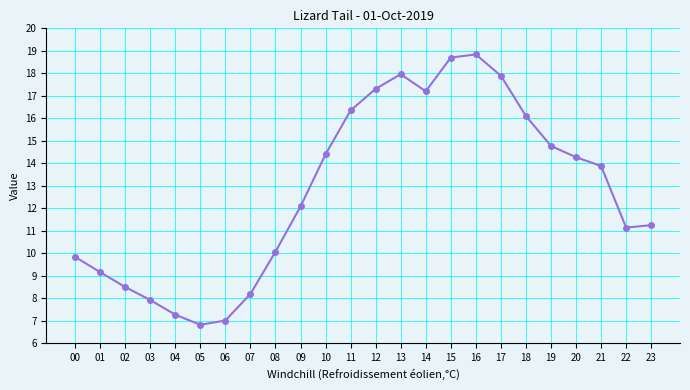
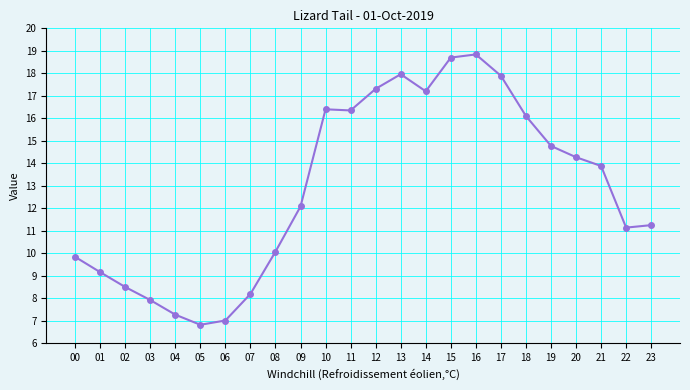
  {
    "00": 9.8,
    "01": 9.2,
    "02": 8.5,
    "03": 7.9,
    "04": 7.3,
    "05": 6.8,
    "06": 7.0,
    "07": 8.2,
    "08": 10.1,
    "09": 12.1,
-   "10": 14.4,
+   "10": 16.4,
    "11": 16.4,
    "12": 17.3,
    "13": 18.0,
    "14": 17.2,
    "15": 18.7,
    "16": 18.8,
    "17": 17.9,
    "18": 16.1,
    "19": 14.8,
    "20": 14.3,
    "21": 13.9,
    "22": 11.1,
    "23": 11.3
  }
